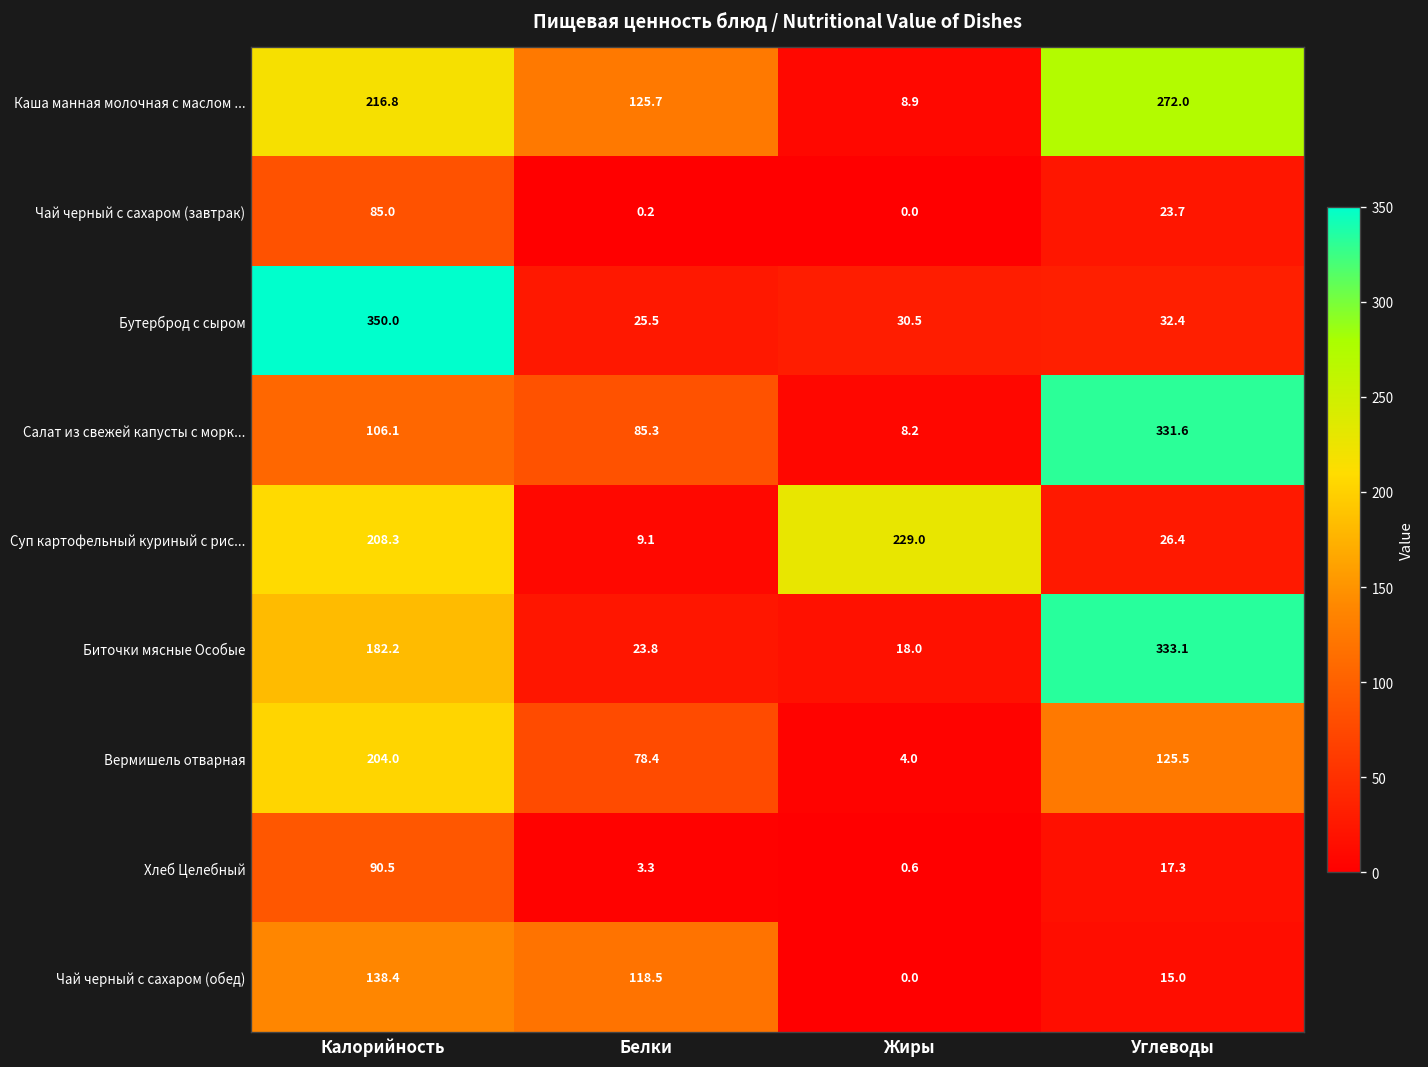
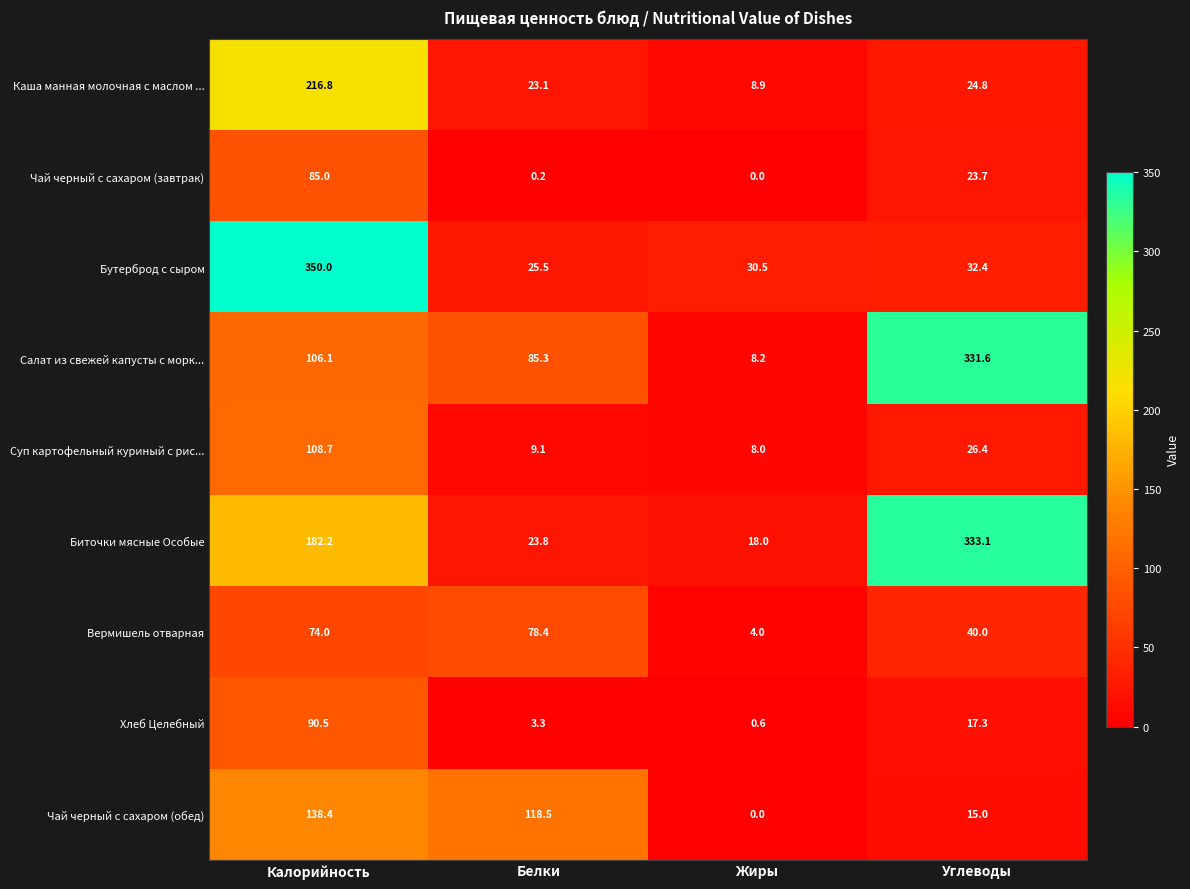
  {
    "Каша манная молочная с маслом ...": {
      "Калорийность": 216.8,
-     "Белки": 125.7,
+     "Белки": 23.1,
      "Жиры": 8.9,
-     "Углеводы": 272.0
+     "Углеводы": 24.8
    },
    "Чай черный с сахаром (завтрак)": {
      "Калорийность": 85.0,
      "Белки": 0.2,
      "Жиры": 0.0,
      "Углеводы": 23.7
    },
    "Бутерброд с сыром": {
      "Калорийность": 350.0,
      "Белки": 25.5,
      "Жиры": 30.5,
      "Углеводы": 32.4
    },
    "Салат из свежей капусты с морк...": {
      "Калорийность": 106.1,
      "Белки": 85.3,
      "Жиры": 8.2,
      "Углеводы": 331.6
    },
    "Суп картофельный куриный с рис...": {
-     "Калорийность": 208.3,
+     "Калорийность": 108.7,
      "Белки": 9.1,
-     "Жиры": 229.0,
+     "Жиры": 8.0,
      "Углеводы": 26.4
    },
    "Биточки мясные Особые": {
      "Калорийность": 182.2,
      "Белки": 23.8,
      "Жиры": 18.0,
      "Углеводы": 333.1
    },
    "Вермишель отварная": {
-     "Калорийность": 204.0,
+     "Калорийность": 74.0,
      "Белки": 78.4,
      "Жиры": 4.0,
-     "Углеводы": 125.5
+     "Углеводы": 40.0
    },
    "Хлеб Целебный": {
      "Калорийность": 90.5,
      "Белки": 3.3,
      "Жиры": 0.6,
      "Углеводы": 17.3
    },
    "Чай черный с сахаром (обед)": {
      "Калорийность": 138.4,
      "Белки": 118.5,
      "Жиры": 0.0,
      "Углеводы": 15.0
    }
  }
